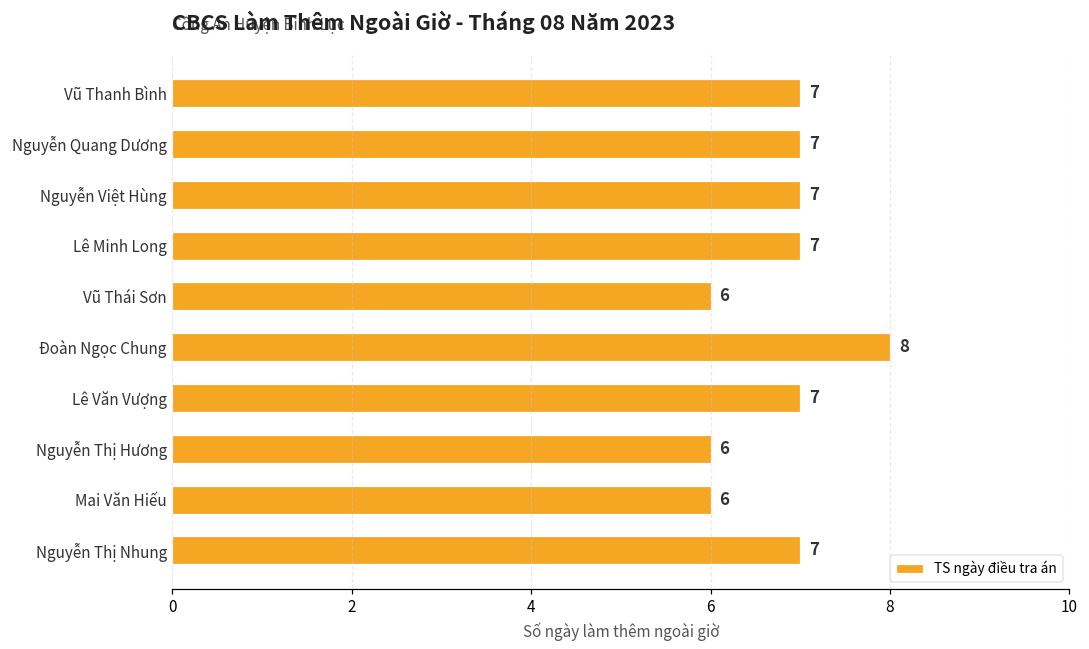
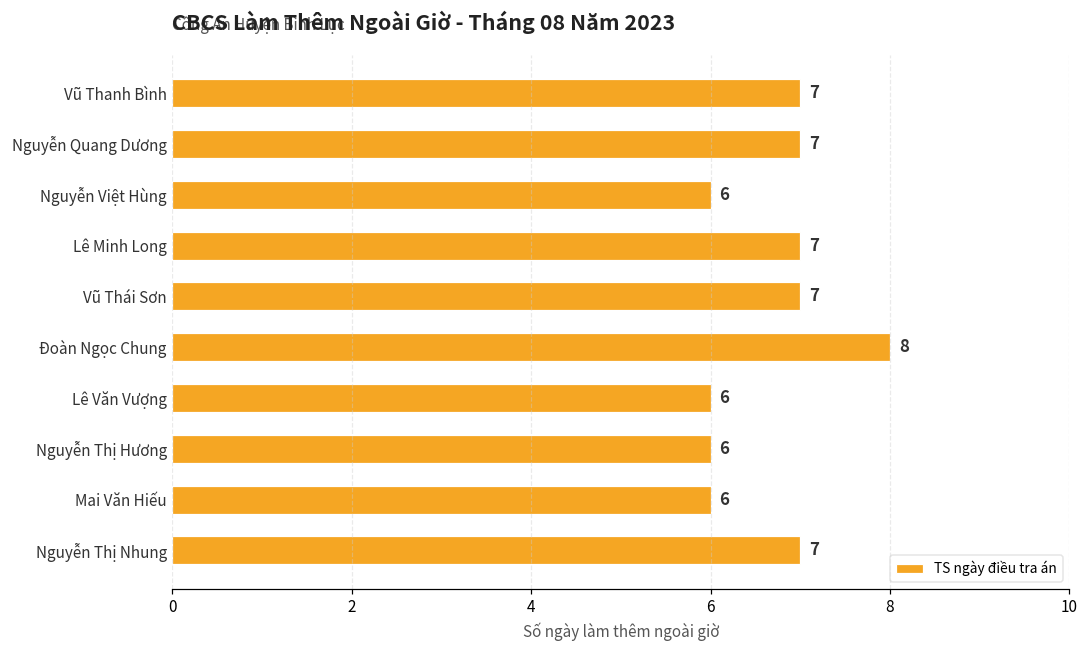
  {
    "Vũ Thanh Bình": 7,
    "Nguyễn Quang Dương": 7,
-   "Nguyễn Việt Hùng": 7,
+   "Nguyễn Việt Hùng": 6,
    "Lê Minh Long": 7,
-   "Vũ Thái Sơn": 6,
+   "Vũ Thái Sơn": 7,
    "Đoàn Ngọc Chung": 8,
-   "Lê Văn Vượng": 7,
+   "Lê Văn Vượng": 6,
    "Nguyễn Thị Hương": 6,
    "Mai Văn Hiếu": 6,
    "Nguyễn Thị Nhung": 7
  }
